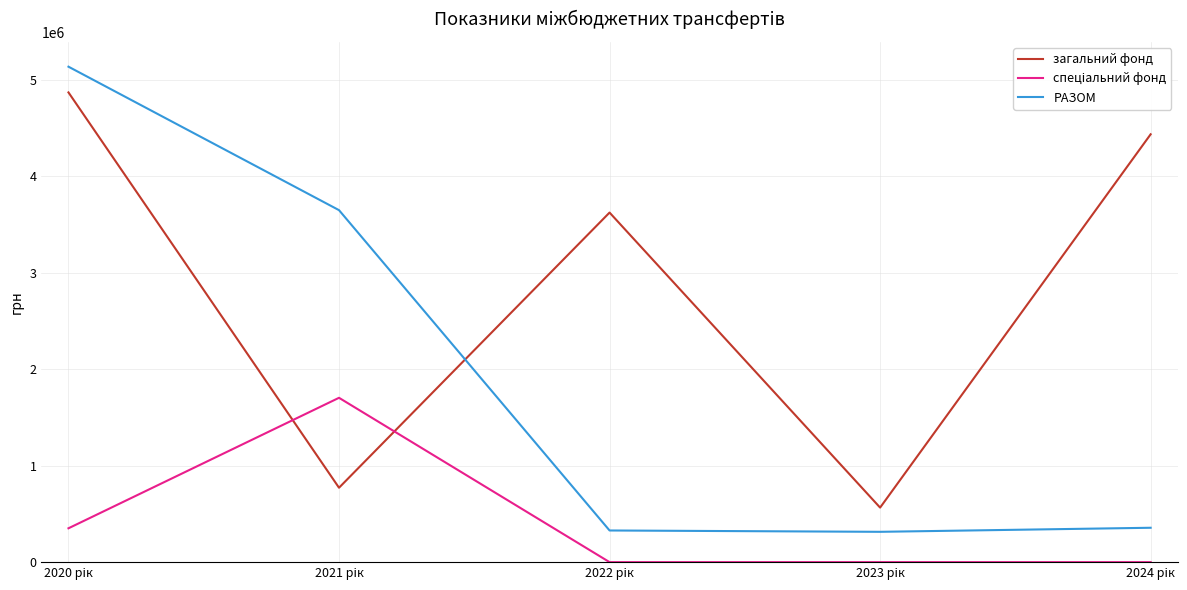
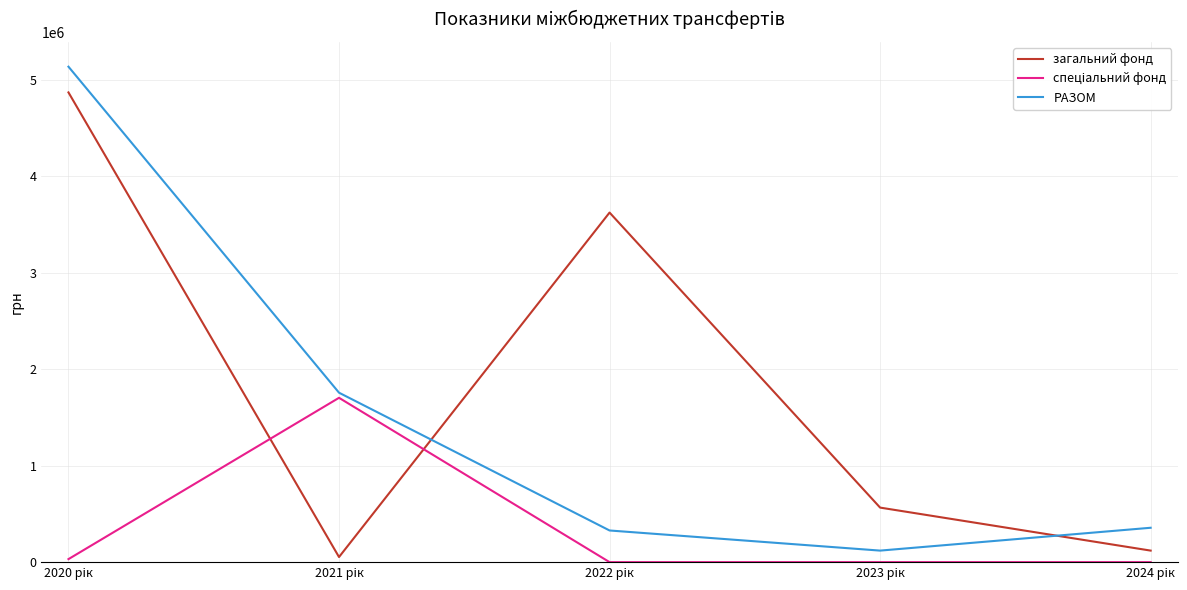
  {
    "загальний фонд": {
      "2020 рік": 4900000,
-     "2021 рік": 800000,
+     "2021 рік": 100000,
      "2022 рік": 3600000,
      "2023 рік": 600000,
-     "2024 рік": 4400000
+     "2024 рік": 100000
    },
    "спеціальний фонд": {
-     "2020 рік": 400000,
+     "2020 рік": 0,
      "2021 рік": 1700000,
      "2022 рік": 0,
      "2023 рік": 0,
      "2024 рік": 0
    },
    "РАЗОМ": {
      "2020 рік": 5100000,
-     "2021 рік": 3600000,
+     "2021 рік": 1800000,
      "2022 рік": 300000,
-     "2023 рік": 300000,
+     "2023 рік": 100000,
      "2024 рік": 400000
    }
  }
